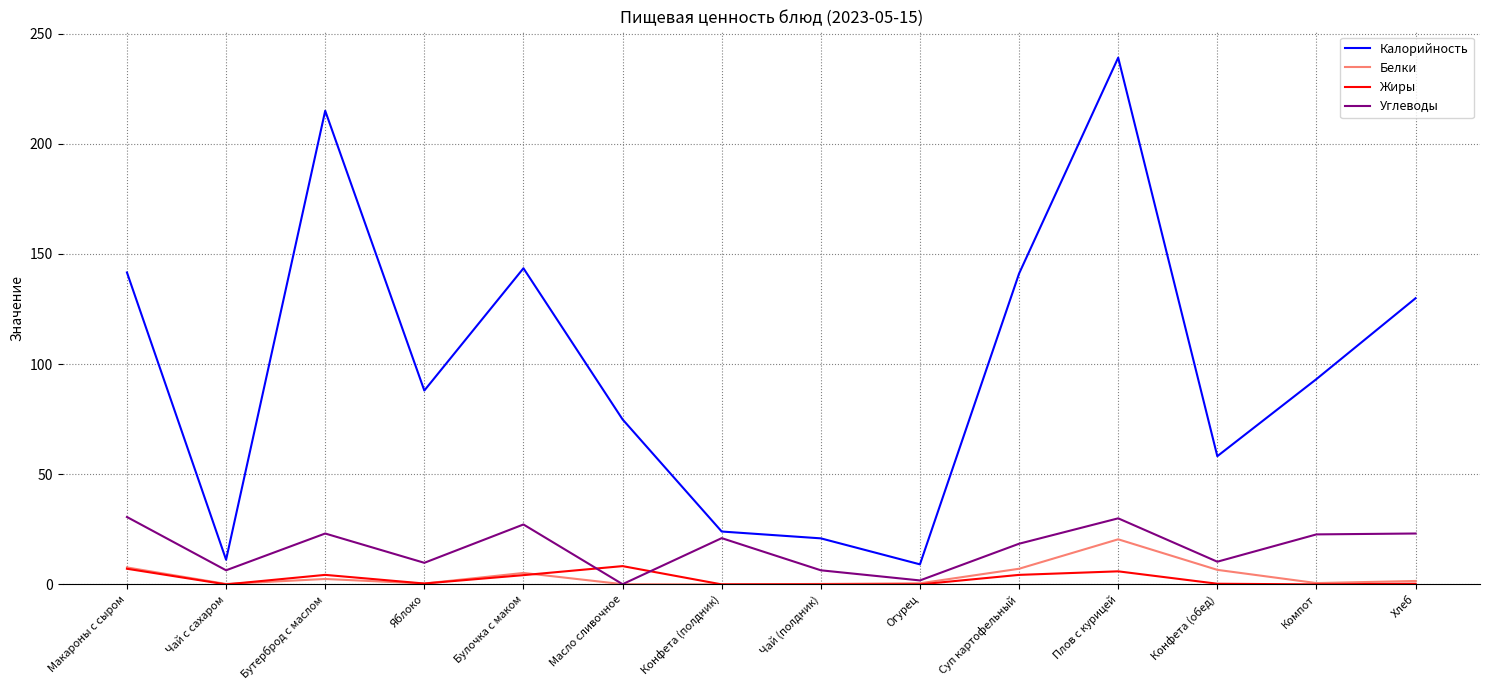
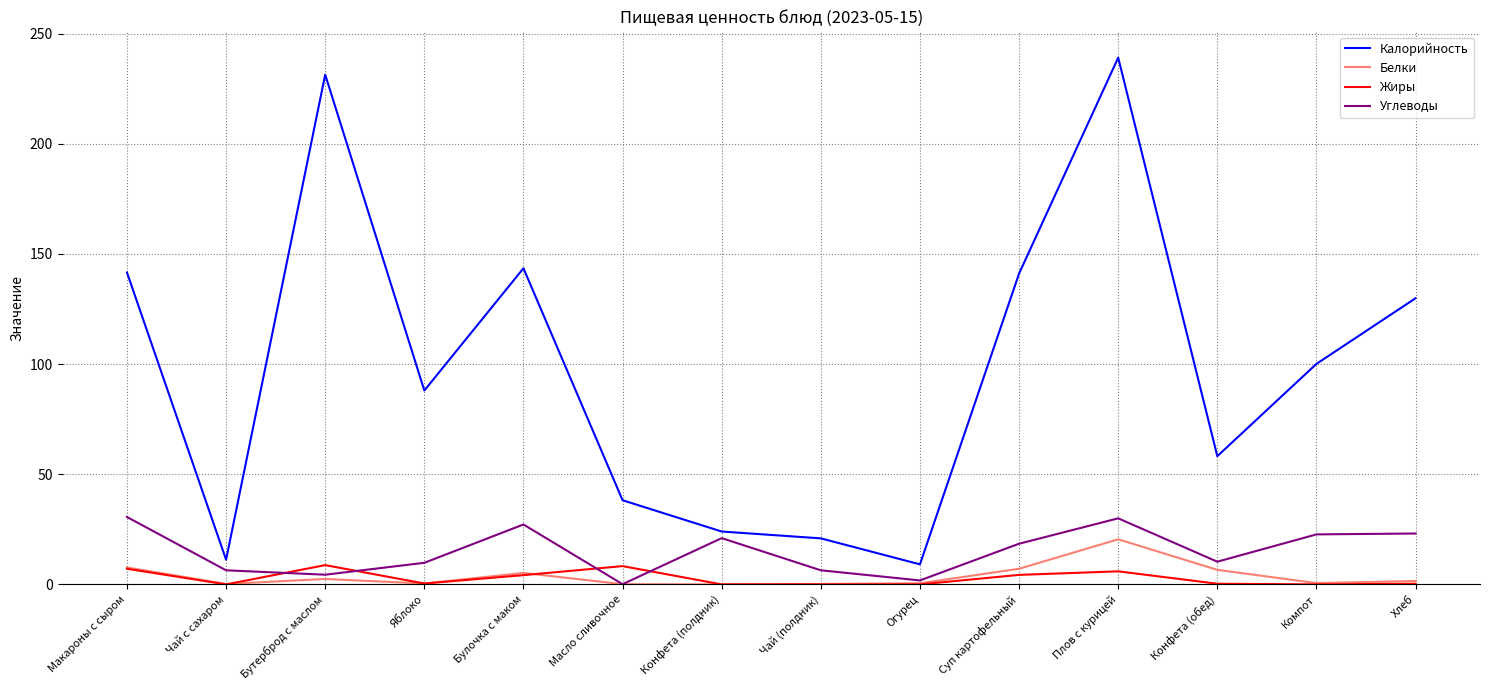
  {
    "Калорийность": {
      "Макароны с сыром": 142,
      "Чай с сахаром": 11,
-     "Бутерброд с маслом": 215,
+     "Бутерброд с маслом": 231,
      "Яблоко": 88,
      "Булочка с маком": 144,
-     "Масло сливочное": 75,
+     "Масло сливочное": 38,
      "Конфета (полдник)": 24,
      "Чай (полдник)": 21,
      "Огурец": 9,
      "Суп картофельный": 141,
      "Плов с курицей": 239,
      "Конфета (обед)": 58,
-     "Компот": 93,
+     "Компот": 100,
      "Хлеб": 130
    },
    "Белки": {
      "Бутерброд с маслом": 2,
      "Суп картофельный": 7,
      "Плов с курицей": 20,
      "Конфета (обед)": 7,
      "Хлеб": 2
    },
    "Жиры": {
-     "Бутерброд с маслом": 4,
+     "Бутерброд с маслом": 9,
      "Масло сливочное": 8,
      "Суп картофельный": 4,
      "Плов с курицей": 6,
      "Конфета (обед)": 0,
      "Хлеб": 0
    },
    "Углеводы": {
      "Макароны с сыром": 31,
      "Чай с сахаром": 6,
-     "Бутерброд с маслом": 23,
+     "Бутерброд с маслом": 4,
      "Яблоко": 10,
      "Булочка с маком": 27,
      "Конфета (полдник)": 21,
      "Чай (полдник)": 6,
      "Огурец": 2,
      "Суп картофельный": 18,
      "Плов с курицей": 30,
      "Конфета (обед)": 10,
      "Компот": 23,
      "Хлеб": 23
    }
  }
